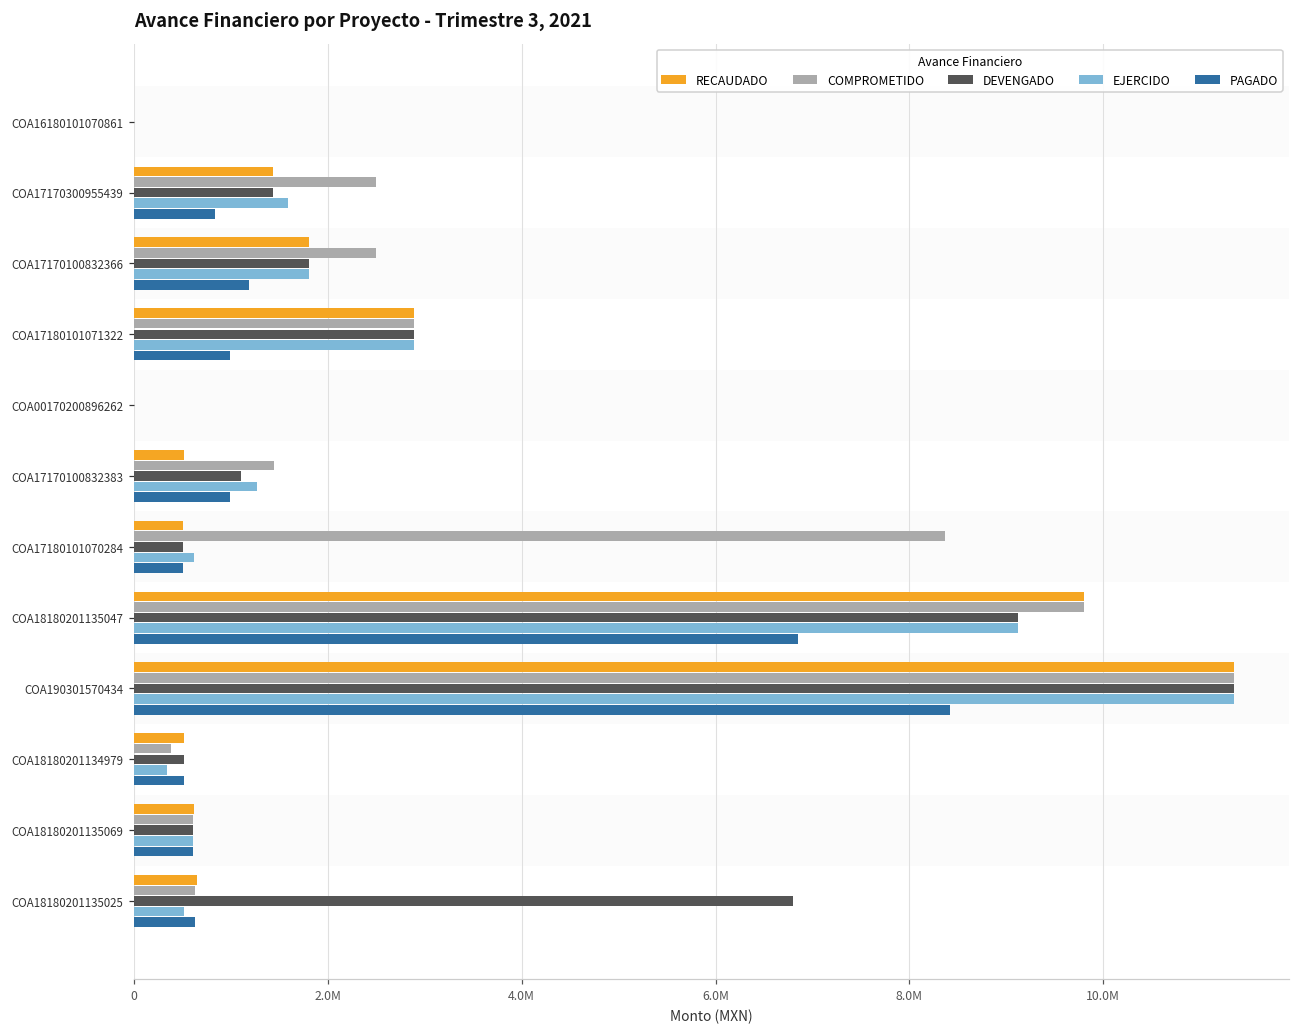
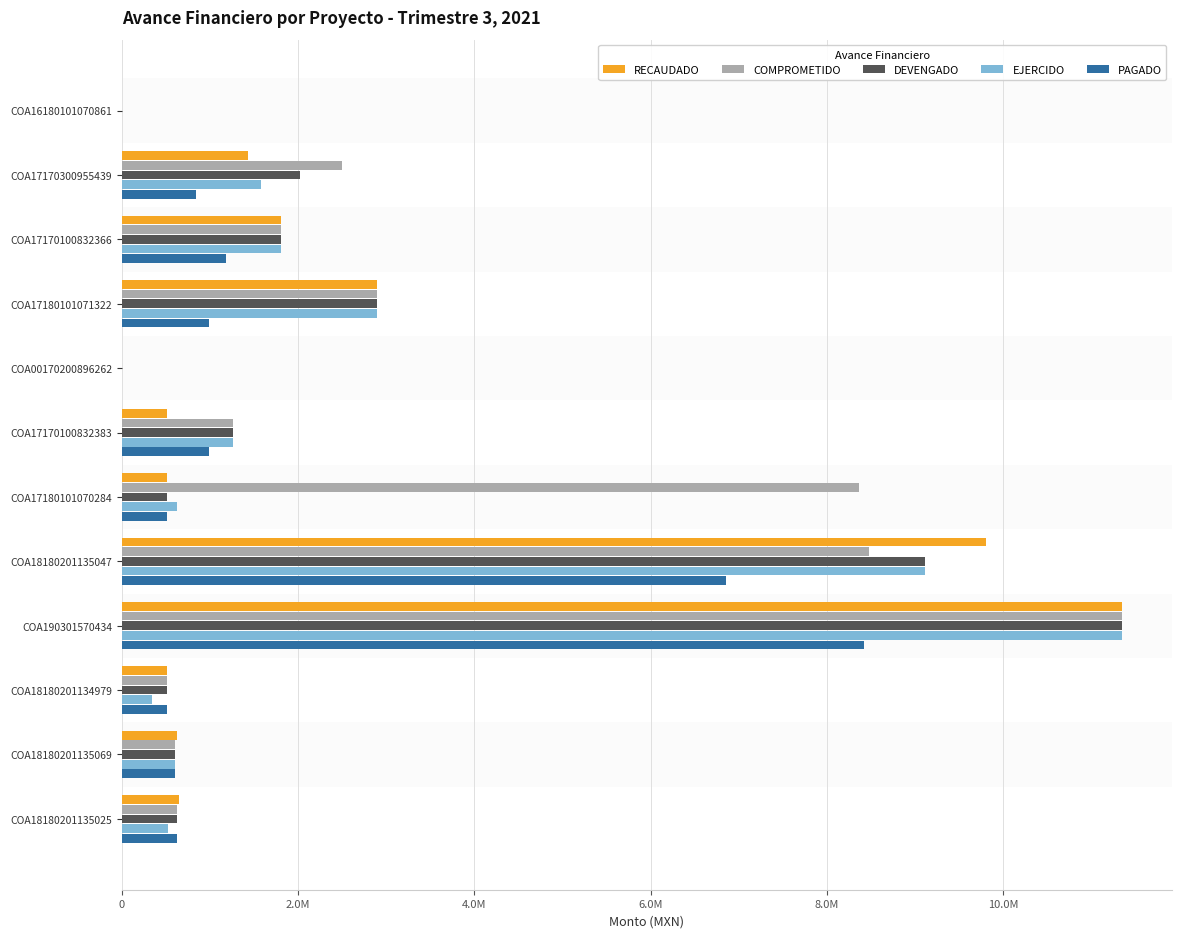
  {
    "RECAUDADO": {
      "COA16180101070861": 0,
      "COA17170300955439": 1400000,
      "COA17170100832366": 1800000,
      "COA17180101071322": 2900000,
      "COA00170200896262": 0,
      "COA17170100832383": 500000,
      "COA17180101070284": 500000,
      "COA18180201135047": 9800000,
      "COA190301570434": 11300000,
      "COA18180201134979": 500000,
      "COA18180201135069": 600000,
      "COA18180201135025": 600000
    },
    "COMPROMETIDO": {
      "COA16180101070861": 0,
      "COA17170300955439": 2500000,
-     "COA17170100832366": 2500000,
+     "COA17170100832366": 1800000,
      "COA17180101071322": 2900000,
      "COA00170200896262": 0,
-     "COA17170100832383": 1400000,
+     "COA17170100832383": 1300000,
      "COA17180101070284": 8400000,
-     "COA18180201135047": 9800000,
+     "COA18180201135047": 8500000,
      "COA190301570434": 11300000,
-     "COA18180201134979": 400000,
+     "COA18180201134979": 500000,
      "COA18180201135069": 600000,
      "COA18180201135025": 600000
    },
    "DEVENGADO": {
      "COA16180101070861": 0,
-     "COA17170300955439": 1400000,
+     "COA17170300955439": 2000000,
      "COA17170100832366": 1800000,
      "COA17180101071322": 2900000,
      "COA00170200896262": 0,
-     "COA17170100832383": 1100000,
+     "COA17170100832383": 1300000,
      "COA17180101070284": 500000,
      "COA18180201135047": 9100000,
      "COA190301570434": 11300000,
      "COA18180201134979": 500000,
      "COA18180201135069": 600000,
-     "COA18180201135025": 6800000
+     "COA18180201135025": 600000
    },
    "EJERCIDO": {
      "COA16180101070861": 0,
      "COA17170300955439": 1600000,
      "COA17170100832366": 1800000,
      "COA17180101071322": 2900000,
      "COA00170200896262": 0,
      "COA17170100832383": 1300000,
      "COA17180101070284": 600000,
      "COA18180201135047": 9100000,
      "COA190301570434": 11300000,
      "COA18180201134979": 300000,
      "COA18180201135069": 600000,
      "COA18180201135025": 500000
    },
    "PAGADO": {
      "COA16180101070861": 0,
      "COA17170300955439": 800000,
      "COA17170100832366": 1200000,
      "COA17180101071322": 1000000,
      "COA00170200896262": 0,
      "COA17170100832383": 1000000,
      "COA17180101070284": 500000,
      "COA18180201135047": 6900000,
      "COA190301570434": 8400000,
      "COA18180201134979": 500000,
      "COA18180201135069": 600000,
      "COA18180201135025": 600000
    }
  }
